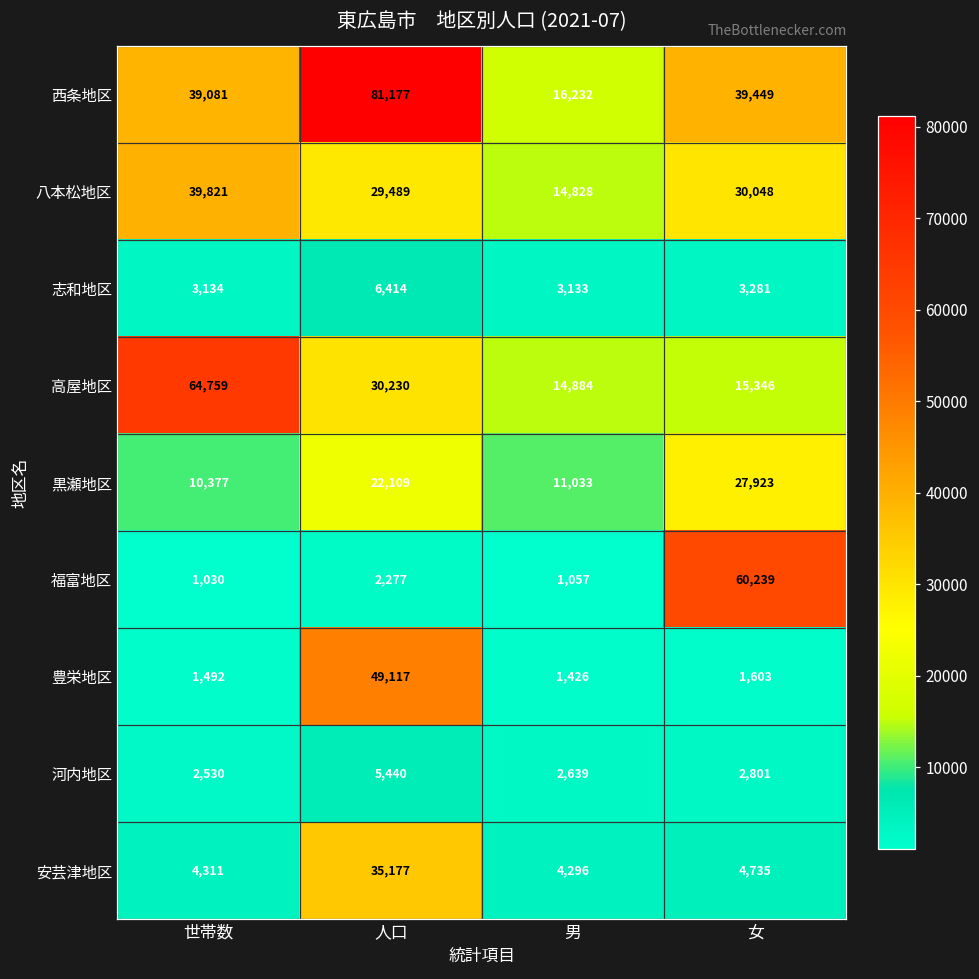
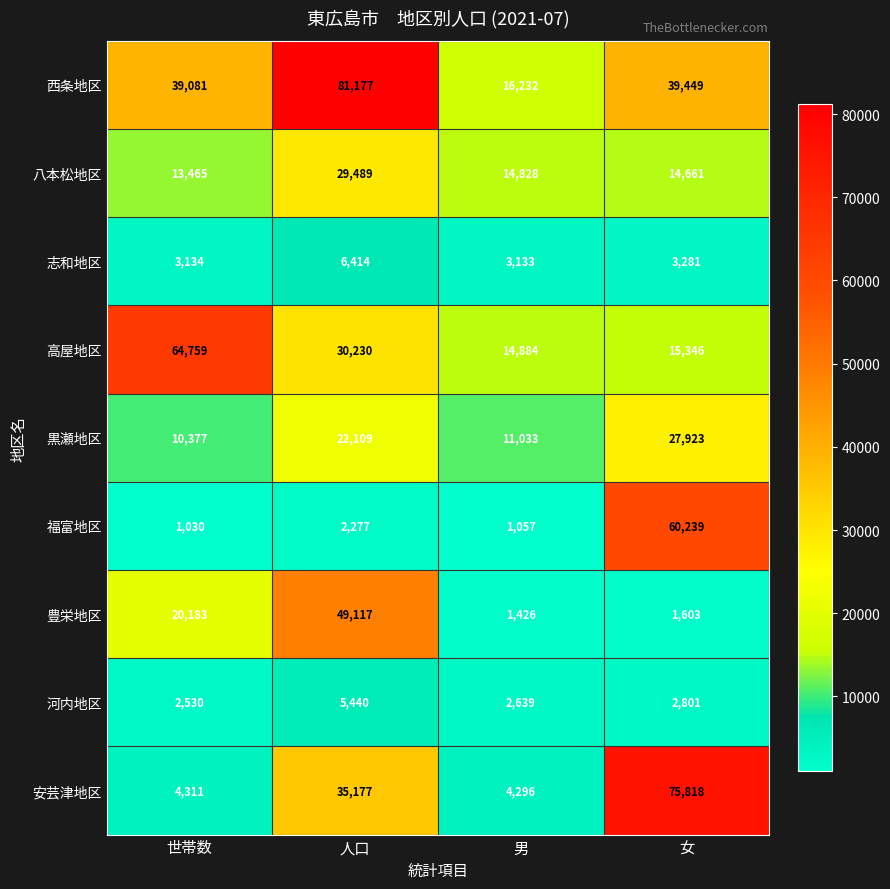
  {
    "西条地区": {
      "世帯数": "39,081",
      "人口": "81,177",
      "男": "16,232",
      "女": "39,449"
    },
    "八本松地区": {
-     "世帯数": "39,821",
+     "世帯数": "13,465",
      "人口": "29,489",
      "男": "14,828",
-     "女": "30,048"
+     "女": "14,661"
    },
    "志和地区": {
      "世帯数": "3,134",
      "人口": "6,414",
      "男": "3,133",
      "女": "3,281"
    },
    "高屋地区": {
      "世帯数": "64,759",
      "人口": "30,230",
      "男": "14,884",
      "女": "15,346"
    },
    "黒瀬地区": {
      "世帯数": "10,377",
      "人口": "22,109",
      "男": "11,033",
      "女": "27,923"
    },
    "福富地区": {
      "世帯数": "1,030",
      "人口": "2,277",
      "男": "1,057",
      "女": "60,239"
    },
    "豊栄地区": {
-     "世帯数": "1,492",
+     "世帯数": "20,183",
      "人口": "49,117",
      "男": "1,426",
      "女": "1,603"
    },
    "河内地区": {
      "世帯数": "2,530",
      "人口": "5,440",
      "男": "2,639",
      "女": "2,801"
    },
    "安芸津地区": {
      "世帯数": "4,311",
      "人口": "35,177",
      "男": "4,296",
-     "女": "4,735"
+     "女": "75,818"
    }
  }
